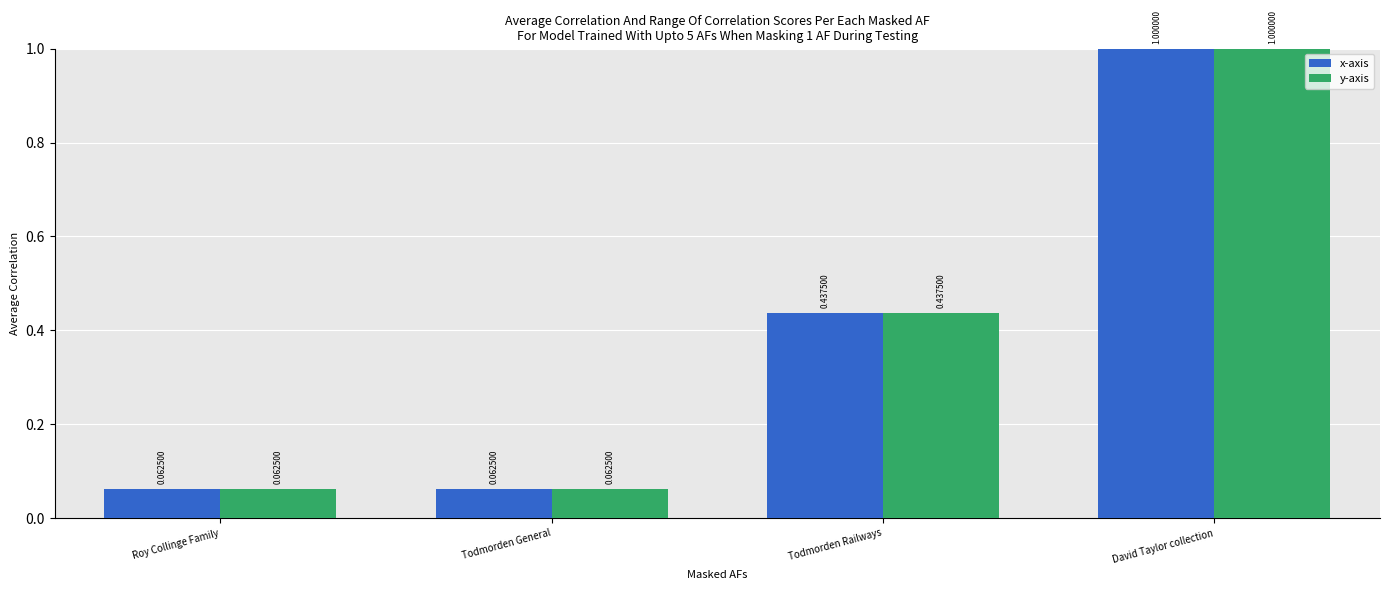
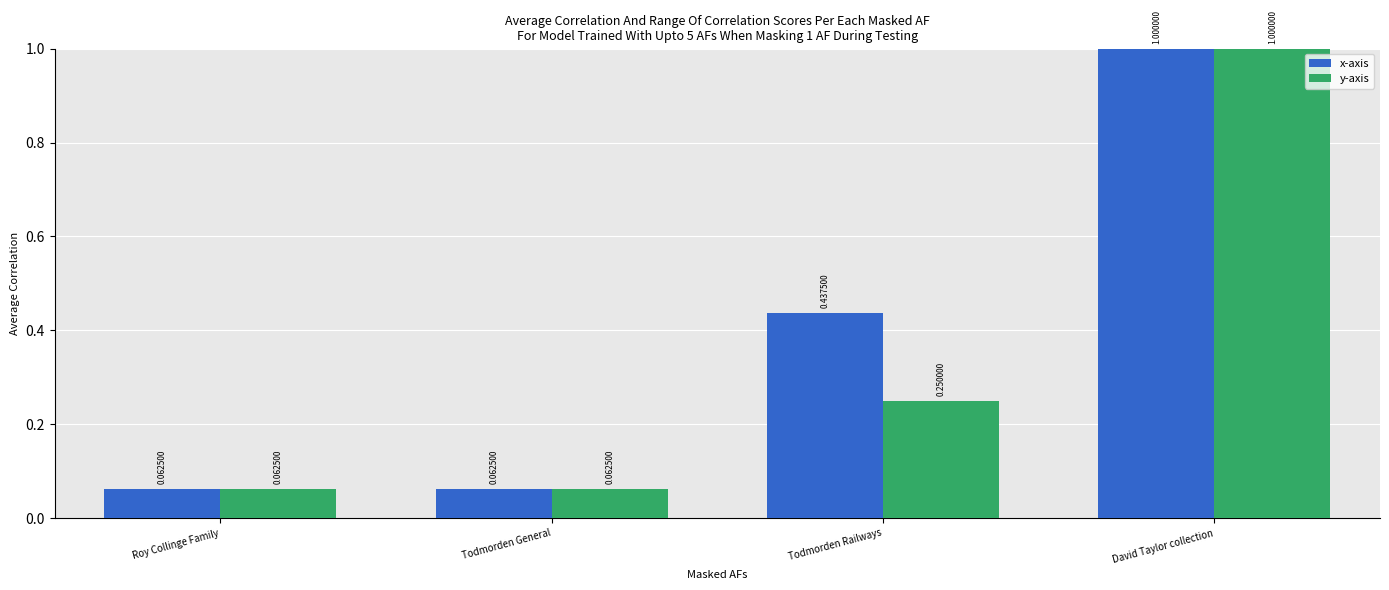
  {
    "x-axis": {
      "Roy Collinge Family": 0.062500,
      "Todmorden General": 0.062500,
      "Todmorden Railways": 0.437500,
      "David Taylor collection": 1.000000
    },
    "y-axis": {
      "Roy Collinge Family": 0.062500,
      "Todmorden General": 0.062500,
-     "Todmorden Railways": 0.437500,
+     "Todmorden Railways": 0.250000,
      "David Taylor collection": 1.000000
    }
  }
